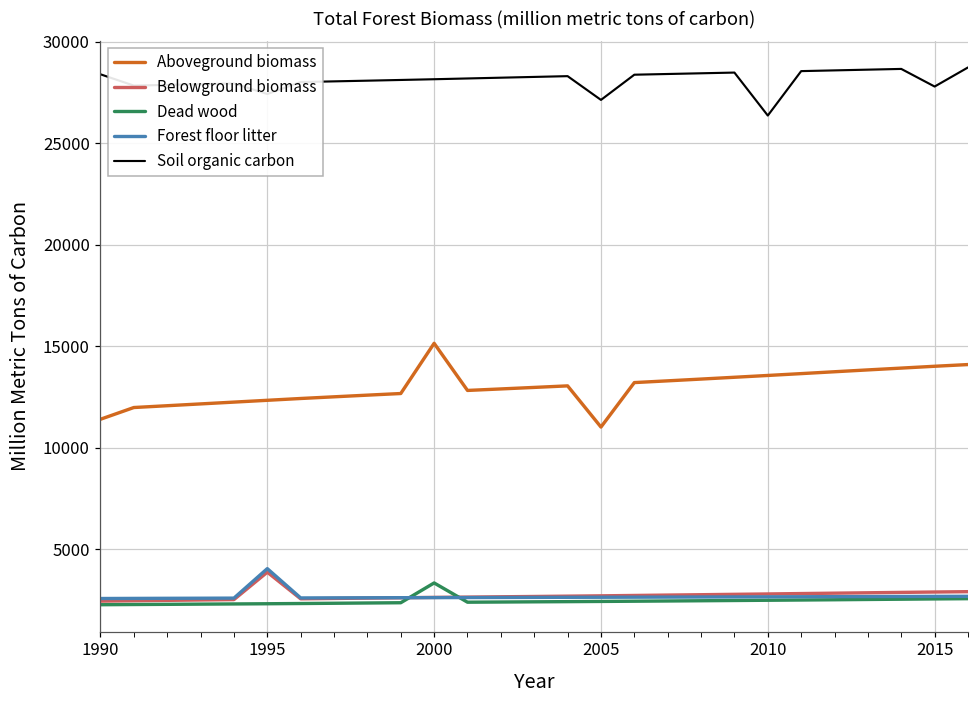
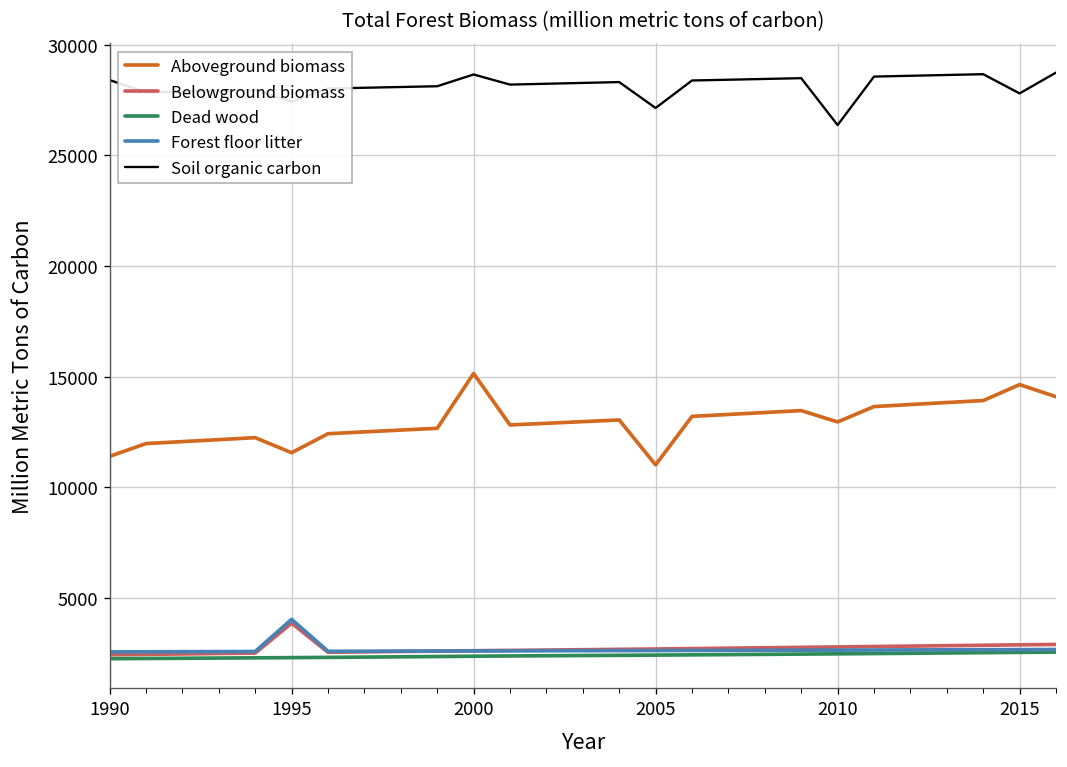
  {
    "Aboveground biomass": {
      "1990": 11400,
-     "1995": 12300,
+     "1995": 11600,
      "2000": 15100,
      "2005": 11000,
-     "2010": 13600,
-     "2015": 14000
+     "2010": 13000,
+     "2015": 14600
    },
    "Belowground biomass": {
      "1995": 3900,
      "2010": 2800,
      "2015": 2900
    },
    "Dead wood": {
      "1990": 2300,
      "1995": 2300,
-     "2000": 3300,
+     "2000": 2400,
      "2005": 2400,
      "2010": 2500
    },
    "Forest floor litter": {
      "1995": 4000,
      "2010": 2700
    },
    "Soil organic carbon": {
      "1990": 28400,
-     "2000": 28200,
+     "2000": 28700,
      "2005": 27100,
      "2010": 26400,
      "2015": 27800
    }
  }
